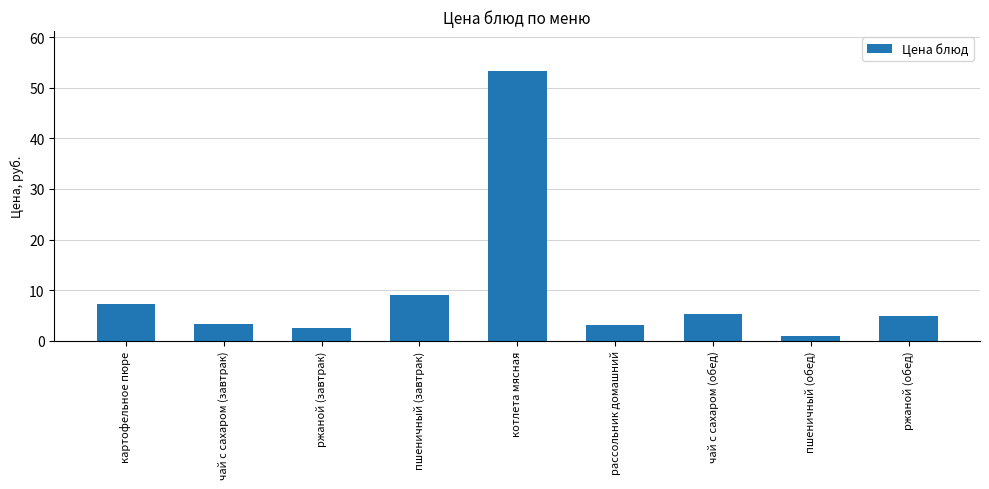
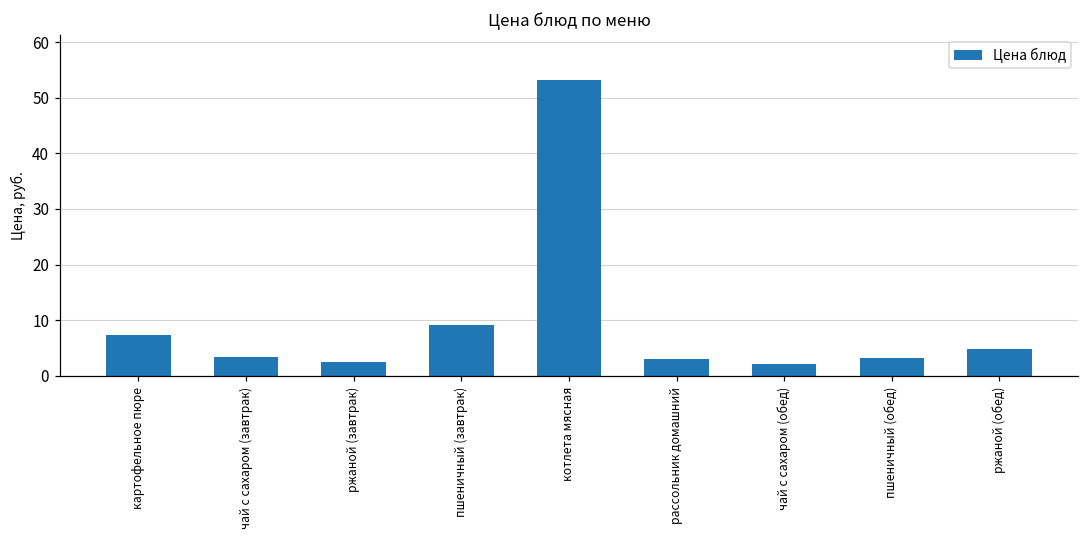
  {
    "картофельное пюре": 7,
    "чай с сахаром (завтрак)": 3,
    "ржаной (завтрак)": 2,
    "пшеничный (завтрак)": 9,
    "котлета мясная": 53,
    "рассольник домашний": 3,
-   "чай с сахаром (обед)": 5,
-   "пшеничный (обед)": 1,
+   "чай с сахаром (обед)": 2,
+   "пшеничный (обед)": 3,
    "ржаной (обед)": 5
  }
